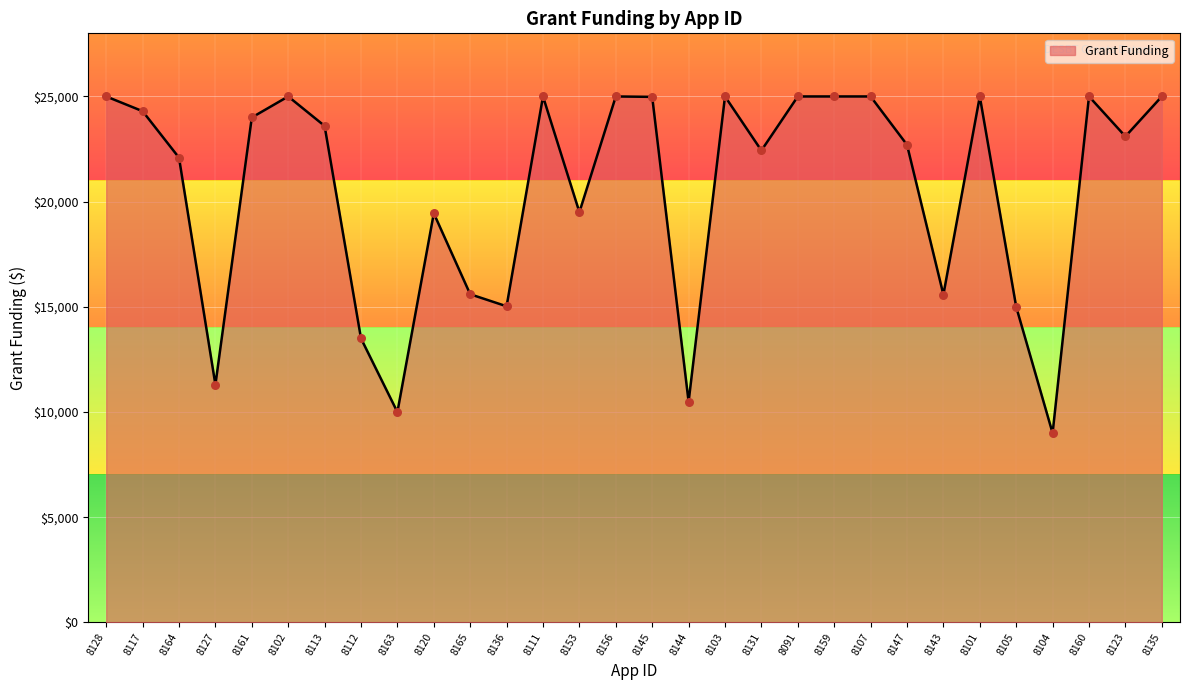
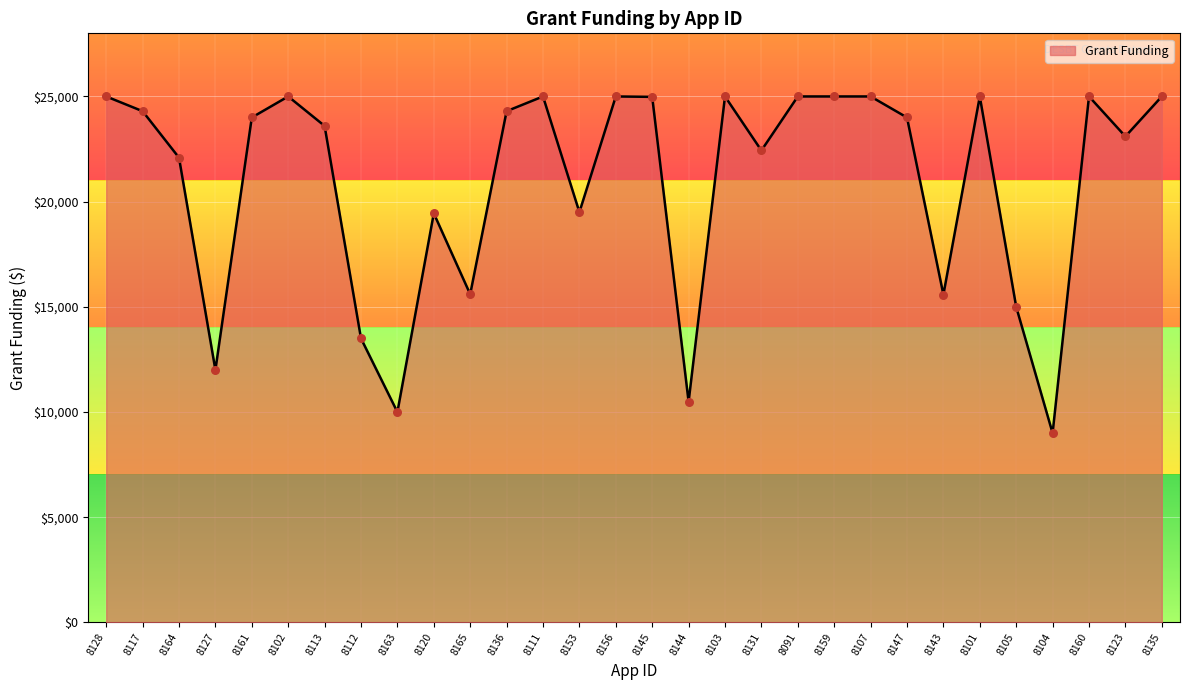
  {
    "8128": "$25,000",
    "8117": "$24,300",
    "8164": "$22,100",
-   "8127": "$11,300",
+   "8127": "$12,000",
    "8161": "$24,000",
    "8102": "$25,000",
    "8113": "$23,600",
    "8112": "$13,500",
    "8163": "$10,000",
    "8120": "$19,400",
    "8165": "$15,600",
-   "8136": "$15,000",
+   "8136": "$24,300",
    "8111": "$25,000",
    "8153": "$19,500",
    "8156": "$25,000",
    "8145": "$25,000",
    "8144": "$10,500",
    "8103": "$25,000",
    "8131": "$22,400",
    "8091": "$25,000",
    "8159": "$25,000",
    "8107": "$25,000",
-   "8147": "$22,700",
+   "8147": "$24,000",
    "8143": "$15,600",
    "8101": "$25,000",
    "8105": "$15,000",
    "8104": "$9,000",
    "8160": "$25,000",
    "8123": "$23,100",
    "8135": "$25,000"
  }
